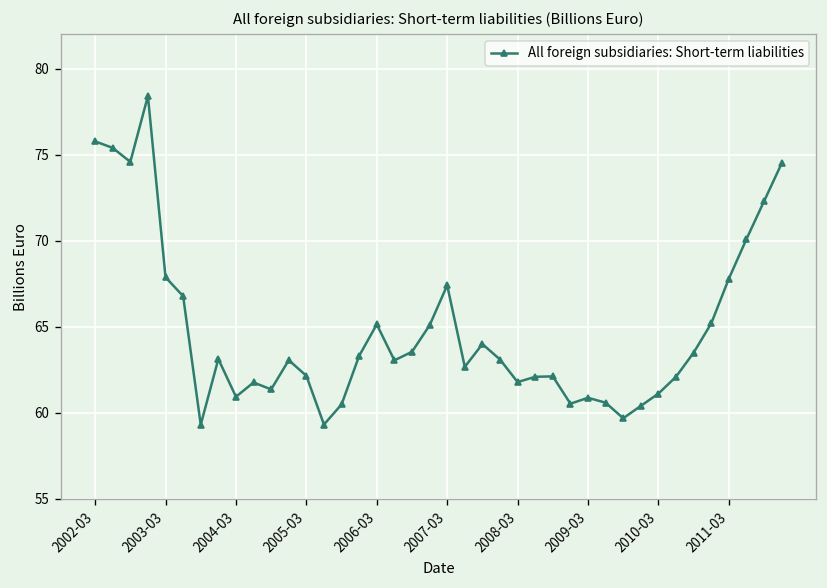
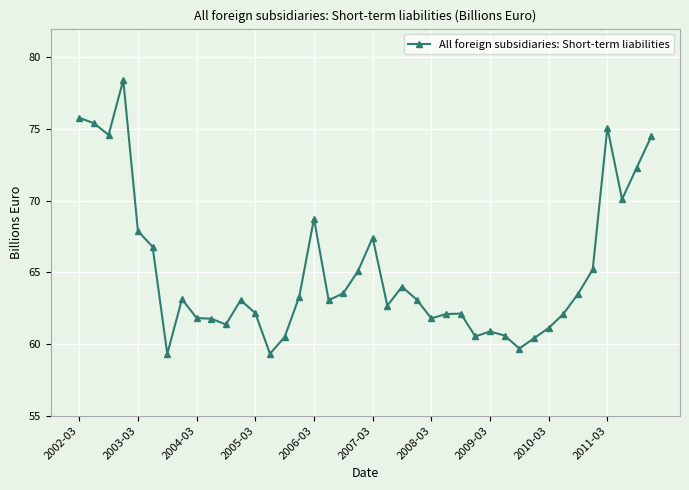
  {
    "2002-03": 75.8,
    "2003-03": 67.9,
-   "2004-03": 60.9,
+   "2004-03": 61.8,
    "2005-03": 62.2,
-   "2006-03": 65.1,
+   "2006-03": 68.8,
    "2007-03": 67.4,
    "2008-03": 61.8,
    "2009-03": 60.9,
    "2010-03": 61.1,
-   "2011-03": 67.8
+   "2011-03": 75.1
  }
